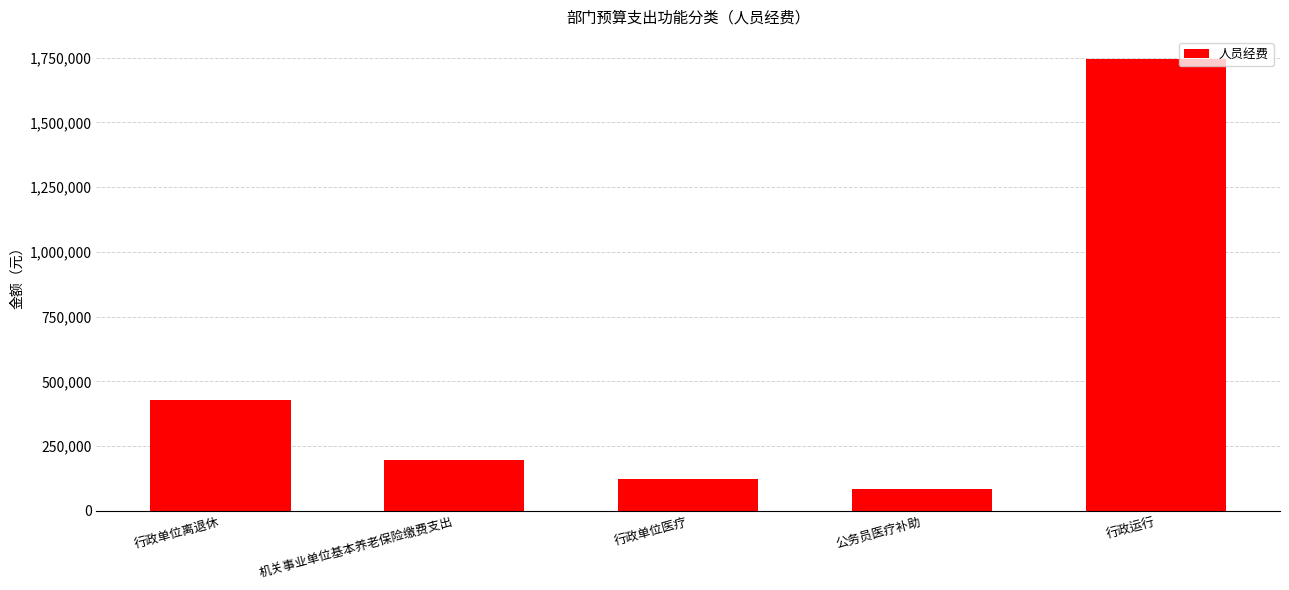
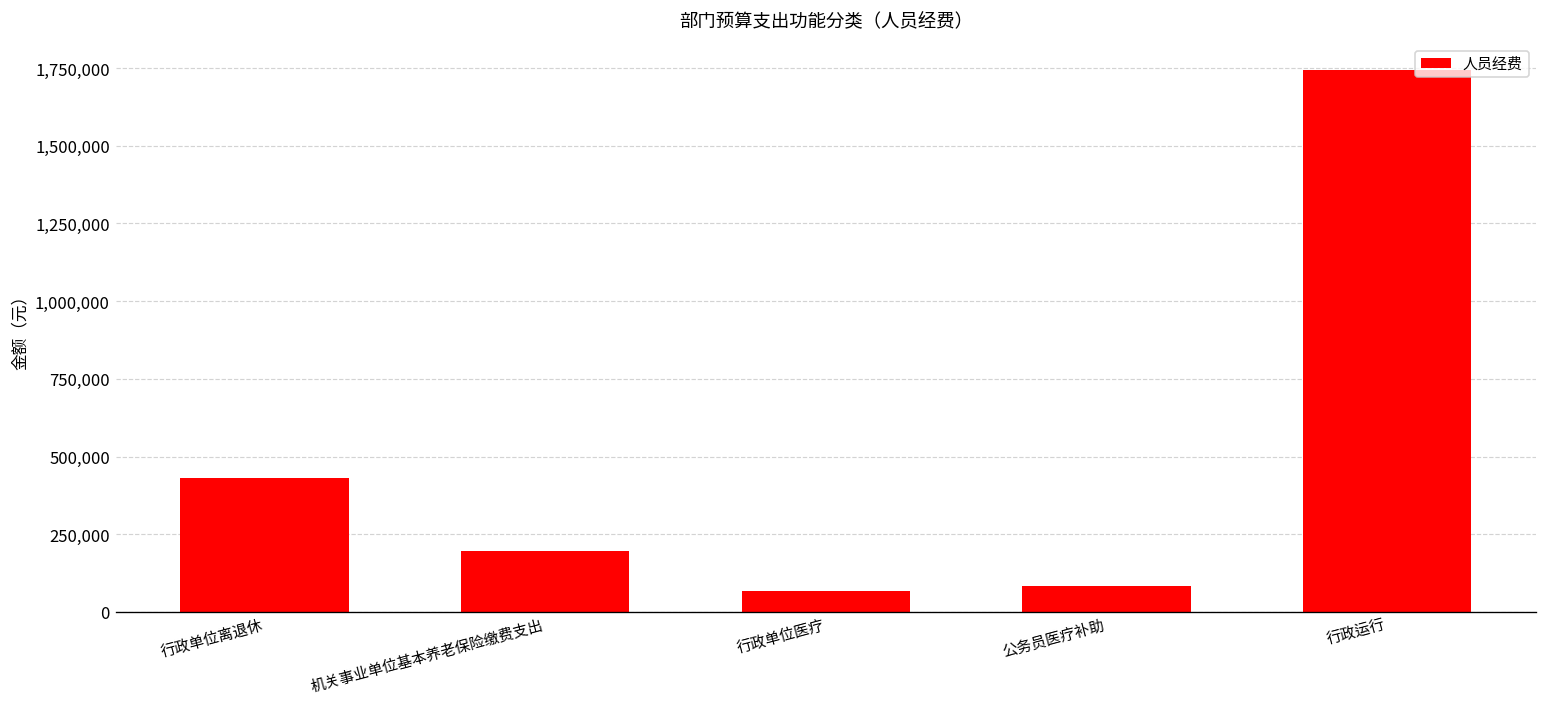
  {
    "行政单位离退休": "430,000",
    "机关事业单位基本养老保险缴费支出": "200,000",
-   "行政单位医疗": "120,000",
+   "行政单位医疗": "70,000",
    "公务员医疗补助": "90,000",
    "行政运行": "1,740,000"
  }
